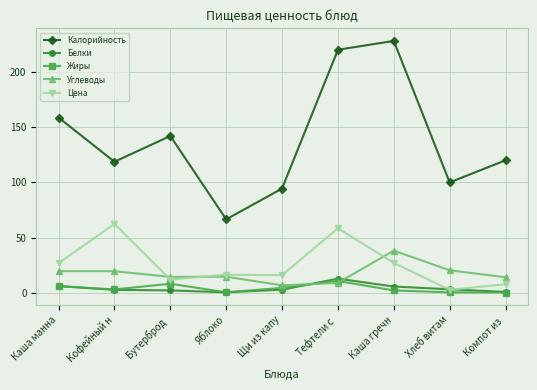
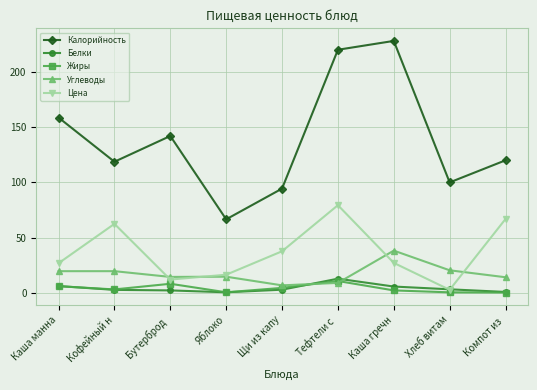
  {
    "Цена": {
      "Каша манна": 27,
      "Кофейный н": 63,
      "Бутерброд": 12,
-     "Щи из капу": 16,
-     "Тефтели с": 59,
+     "Щи из капу": 38,
+     "Тефтели с": 79,
      "Каша гречн": 27,
-     "Компот из": 8
+     "Компот из": 67
    }
  }
